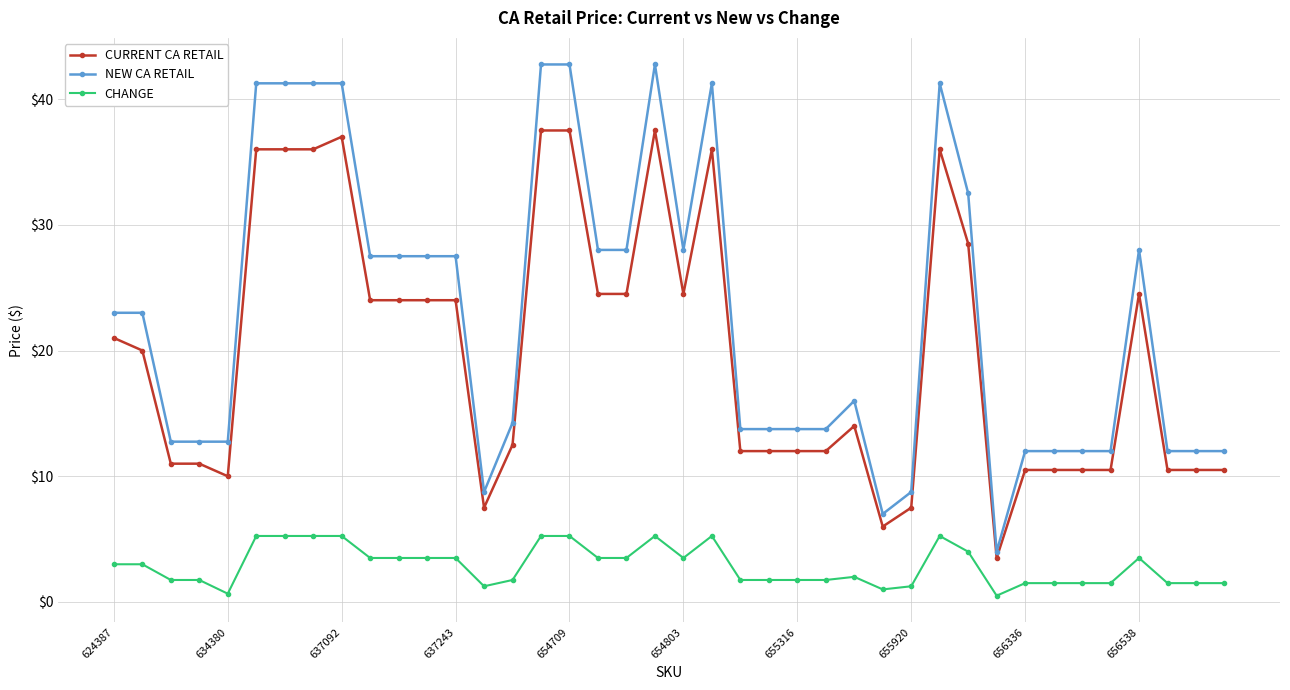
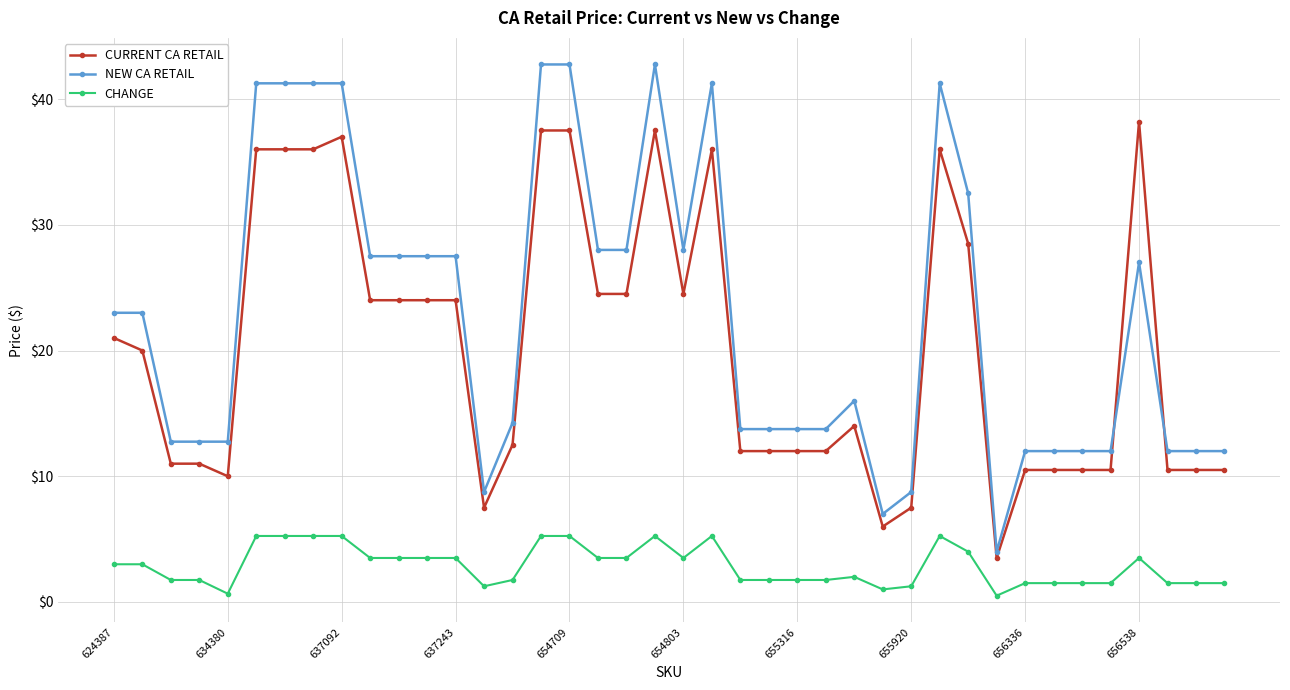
  {
    "CURRENT CA RETAIL": {
      "624387": "$21.0",
      "634380": "$10.0",
      "637092": "$37.0",
      "637243": "$24.0",
      "654709": "$37.5",
      "654803": "$24.5",
      "655316": "$12.0",
      "655920": "$7.5",
      "656336": "$10.5",
-     "656538": "$24.5"
+     "656538": "$38.2"
    },
    "NEW CA RETAIL": {
      "624387": "$23",
      "634380": "$12.8",
      "637092": "$41.3",
      "637243": "$27.5",
      "654709": "$42.8",
      "654803": "$28",
      "655316": "$13.8",
      "655920": "$8.8",
      "656336": "$12",
-     "656538": "$28"
+     "656538": "$27"
    },
    "CHANGE": {
      "624387": "$3.0",
      "634380": "$0.7",
      "637092": "$5.3",
      "637243": "$3.5",
      "654709": "$5.3",
      "654803": "$3.5",
      "655316": "$1.8",
      "655920": "$1.3",
      "656336": "$1.5",
      "656538": "$3.5"
    }
  }
